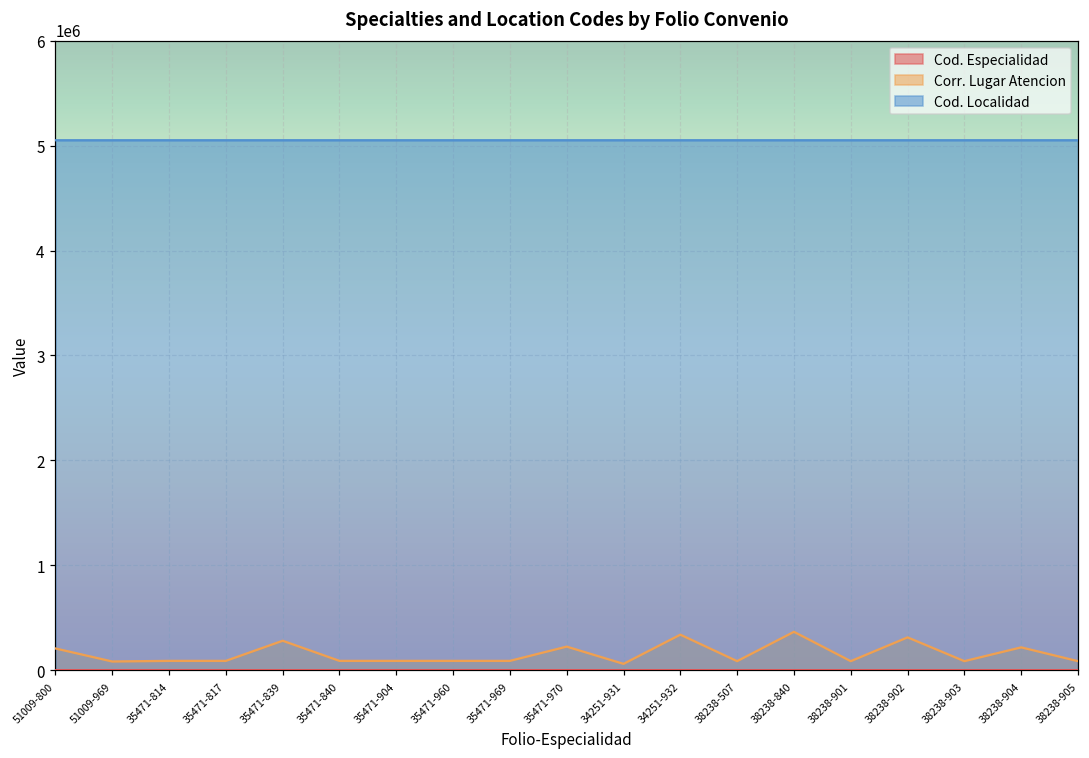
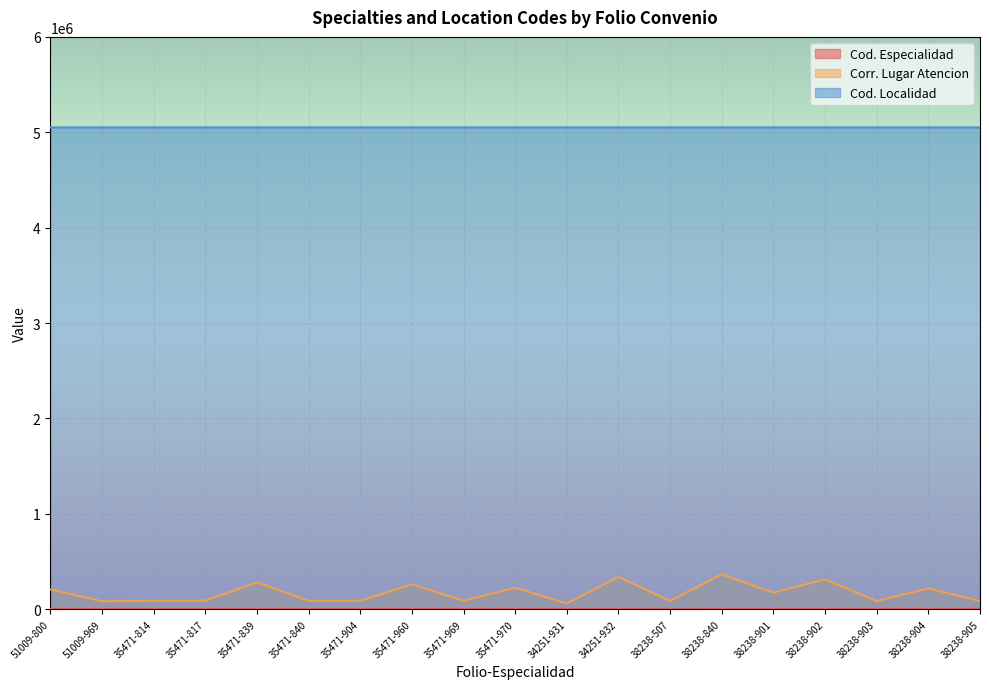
  {
    "Cod. Especialidad": {
      "51009-800": 0,
      "51009-969": 0,
      "35471-814": 0,
      "35471-817": 0,
      "35471-839": 0,
      "35471-840": 0,
      "35471-904": 0,
      "35471-960": 0,
      "35471-969": 0,
      "35471-970": 0,
      "34251-931": 0,
      "34251-932": 0,
      "38238-507": 0,
      "38238-840": 0,
      "38238-901": 0,
      "38238-902": 0,
      "38238-903": 0,
      "38238-904": 0,
      "38238-905": 0
    },
    "Corr. Lugar Atencion": {
      "51009-800": 200000,
      "51009-969": 100000,
      "35471-814": 100000,
      "35471-817": 100000,
      "35471-839": 300000,
      "35471-840": 100000,
      "35471-904": 100000,
-     "35471-960": 100000,
+     "35471-960": 300000,
      "35471-969": 100000,
      "35471-970": 200000,
      "34251-931": 100000,
      "34251-932": 300000,
      "38238-507": 100000,
      "38238-840": 400000,
-     "38238-901": 100000,
+     "38238-901": 200000,
      "38238-902": 300000,
      "38238-903": 100000,
      "38238-904": 200000,
      "38238-905": 100000
    },
    "Cod. Localidad": {
      "51009-800": 5100000,
      "51009-969": 5100000,
      "35471-814": 5100000,
      "35471-817": 5100000,
      "35471-839": 5100000,
      "35471-840": 5100000,
      "35471-904": 5100000,
      "35471-960": 5100000,
      "35471-969": 5100000,
      "35471-970": 5100000,
      "34251-931": 5100000,
      "34251-932": 5100000,
      "38238-507": 5100000,
      "38238-840": 5100000,
      "38238-901": 5100000,
      "38238-902": 5100000,
      "38238-903": 5100000,
      "38238-904": 5100000,
      "38238-905": 5100000
    }
  }
